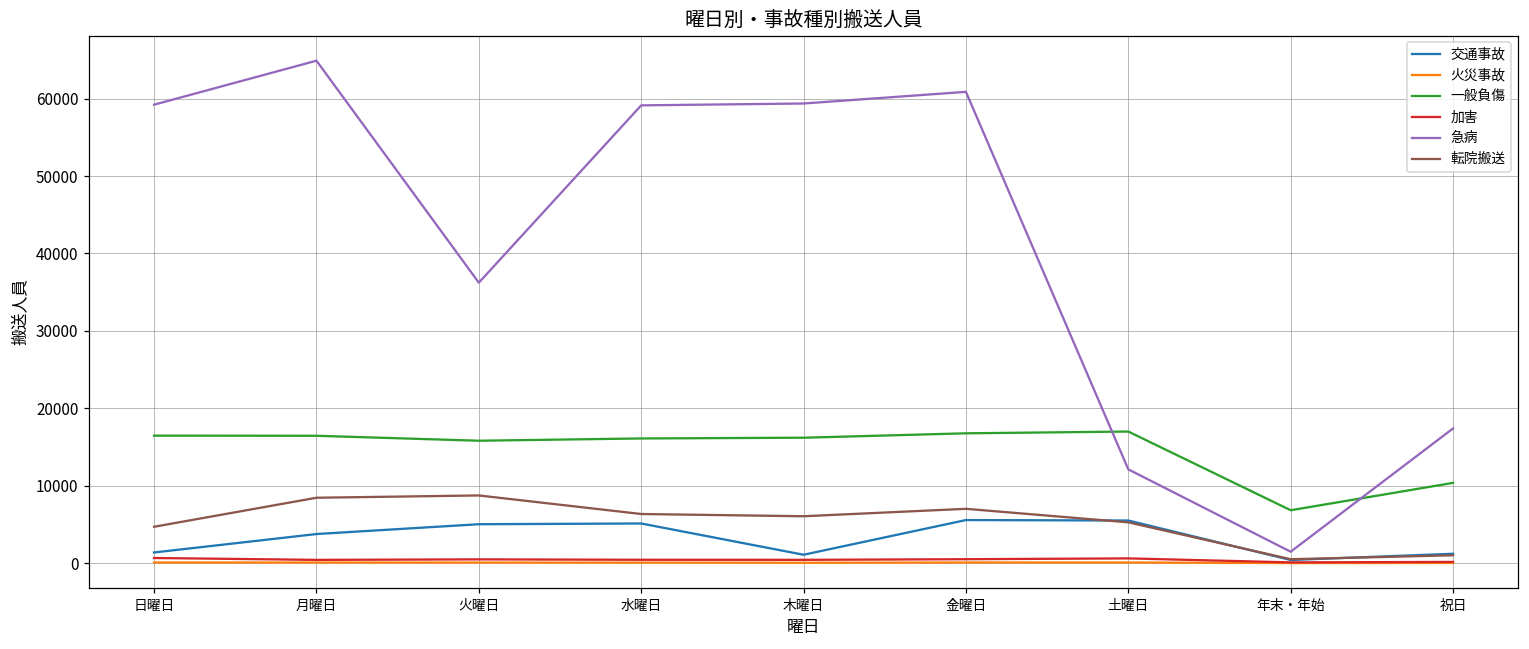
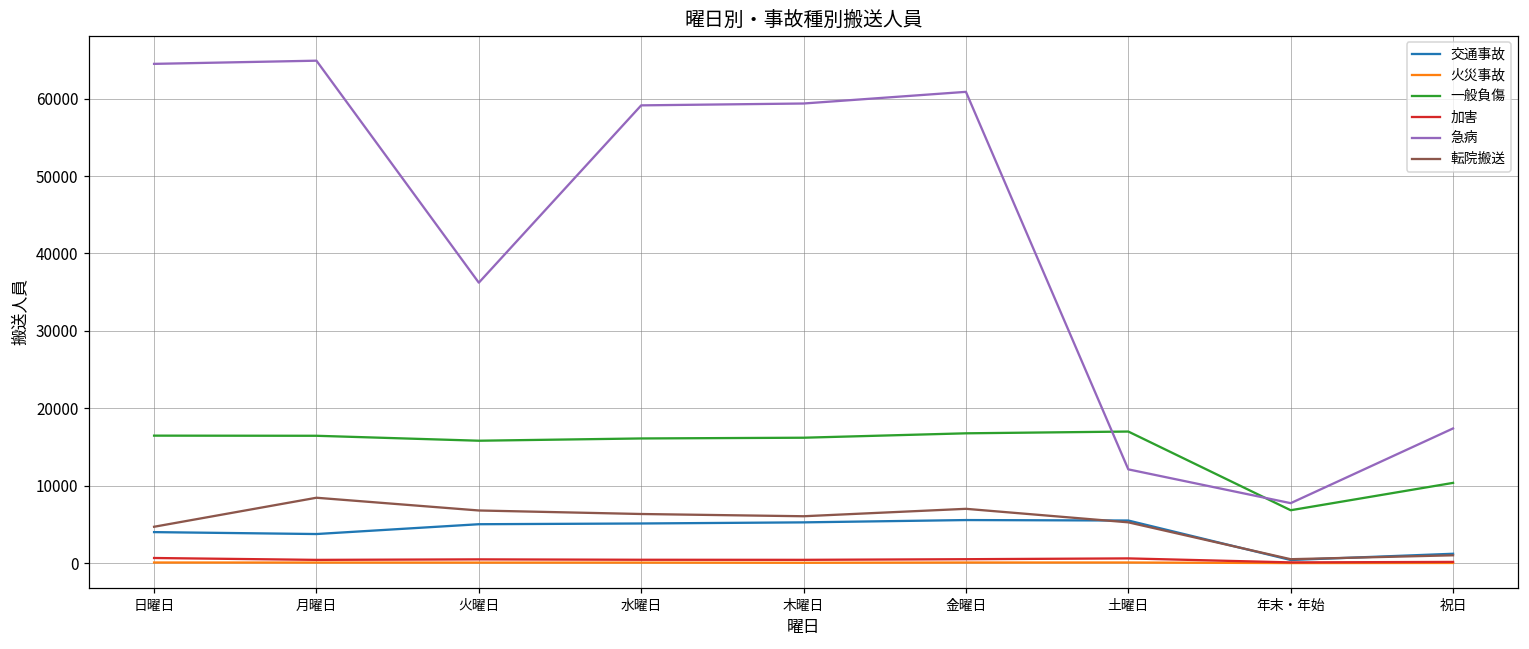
  {
    "交通事故": {
-     "日曜日": 1000,
+     "日曜日": 4000,
      "月曜日": 4000,
      "火曜日": 5000,
      "水曜日": 5000,
-     "木曜日": 1000,
+     "木曜日": 5000,
      "金曜日": 6000
    },
    "火災事故": {
      "日曜日": 0,
      "火曜日": 0,
      "木曜日": 0,
      "金曜日": 0,
      "土曜日": 0
    },
    "一般負傷": {
      "日曜日": 16000,
      "月曜日": 16000,
      "火曜日": 16000,
      "水曜日": 16000,
      "木曜日": 16000,
      "金曜日": 17000,
      "土曜日": 17000,
      "年末・年始": 7000,
      "祝日": 10000
    },
    "加害": {
      "日曜日": 1000,
      "火曜日": 0,
      "木曜日": 0,
      "金曜日": 1000,
      "土曜日": 1000
    },
    "急病": {
-     "日曜日": 59000,
+     "日曜日": 64000,
      "月曜日": 65000,
      "火曜日": 36000,
      "水曜日": 59000,
      "木曜日": 59000,
      "金曜日": 61000,
      "土曜日": 12000,
-     "年末・年始": 1000,
+     "年末・年始": 8000,
      "祝日": 17000
    },
    "転院搬送": {
      "日曜日": 5000,
      "月曜日": 8000,
-     "火曜日": 9000,
+     "火曜日": 7000,
      "水曜日": 6000,
      "木曜日": 6000,
      "金曜日": 7000
    }
  }
